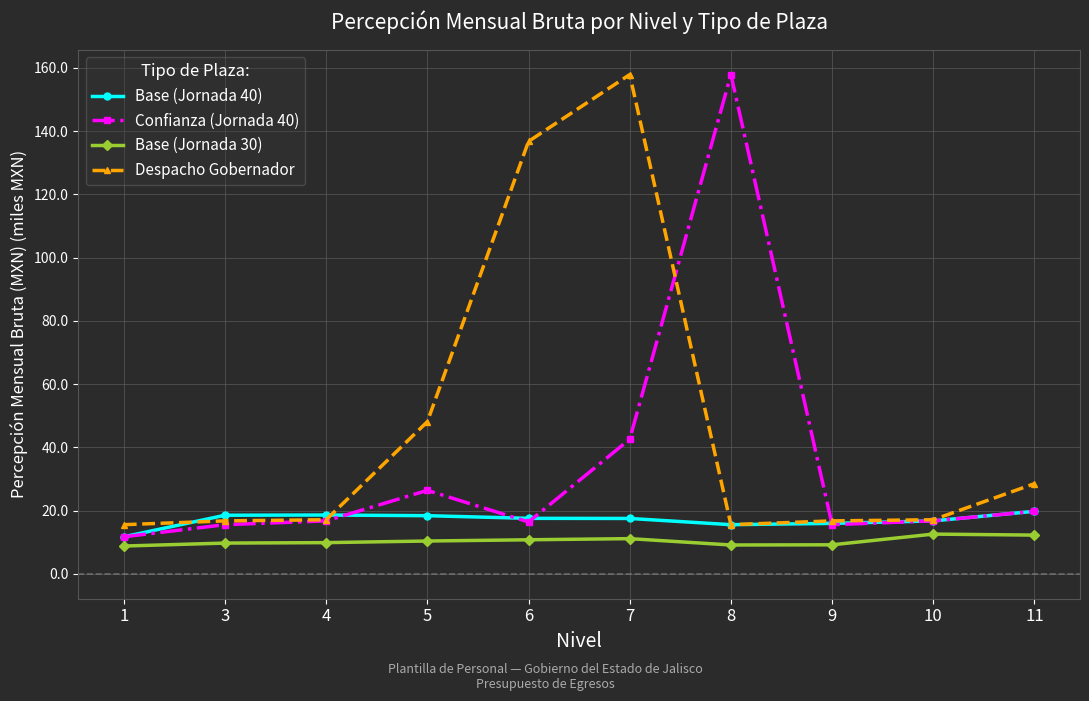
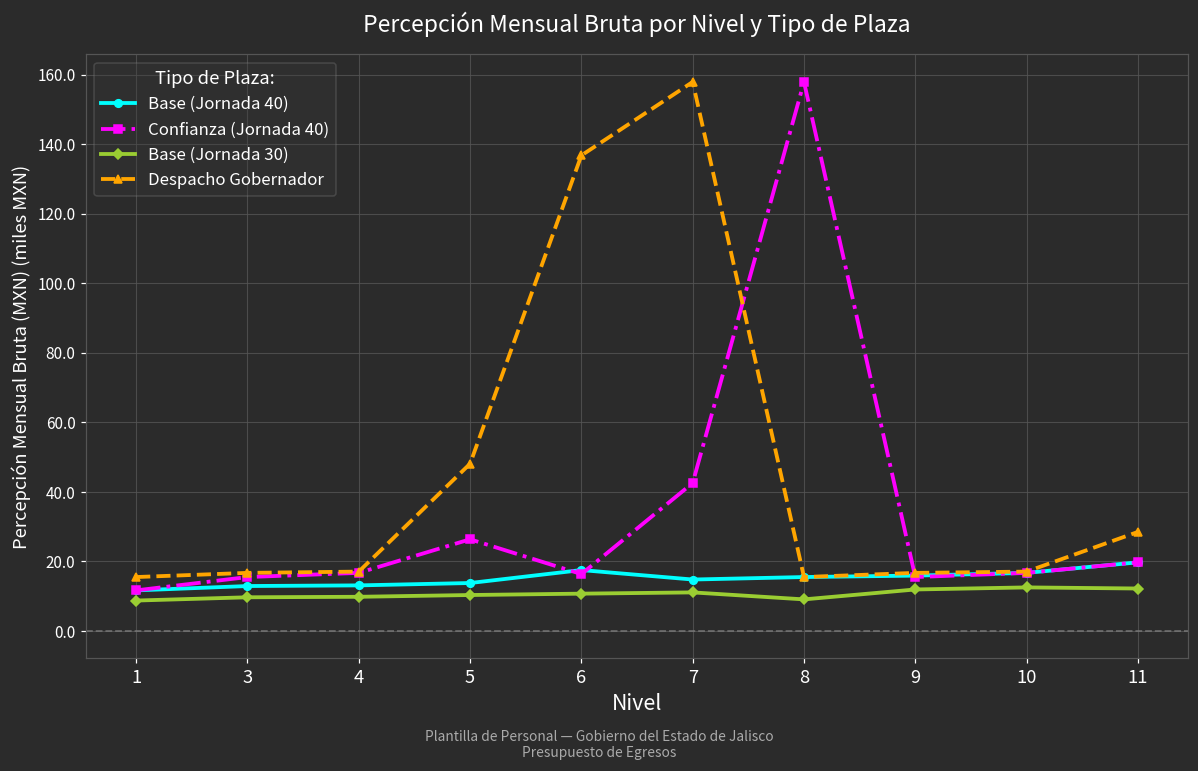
  {
    "Base (Jornada 40)": {
-     "3": 19,
-     "4": 19,
-     "5": 18,
+     "3": 13,
+     "4": 13,
+     "5": 14,
      "6": 18,
-     "7": 17
+     "7": 15
    },
    "Confianza (Jornada 40)": {
      "3": 16,
      "5": 26,
      "6": 16,
      "7": 43,
      "8": 158
    },
    "Base (Jornada 30)": {
      "1": 9,
      "3": 10,
      "4": 10,
      "5": 10,
      "6": 11,
      "7": 11,
      "8": 9,
-     "9": 9,
+     "9": 12,
      "10": 13,
      "11": 12
    },
    "Despacho Gobernador": {
      "1": 16,
      "3": 17,
      "5": 48,
      "6": 137,
      "7": 158,
      "11": 28
    }
  }
